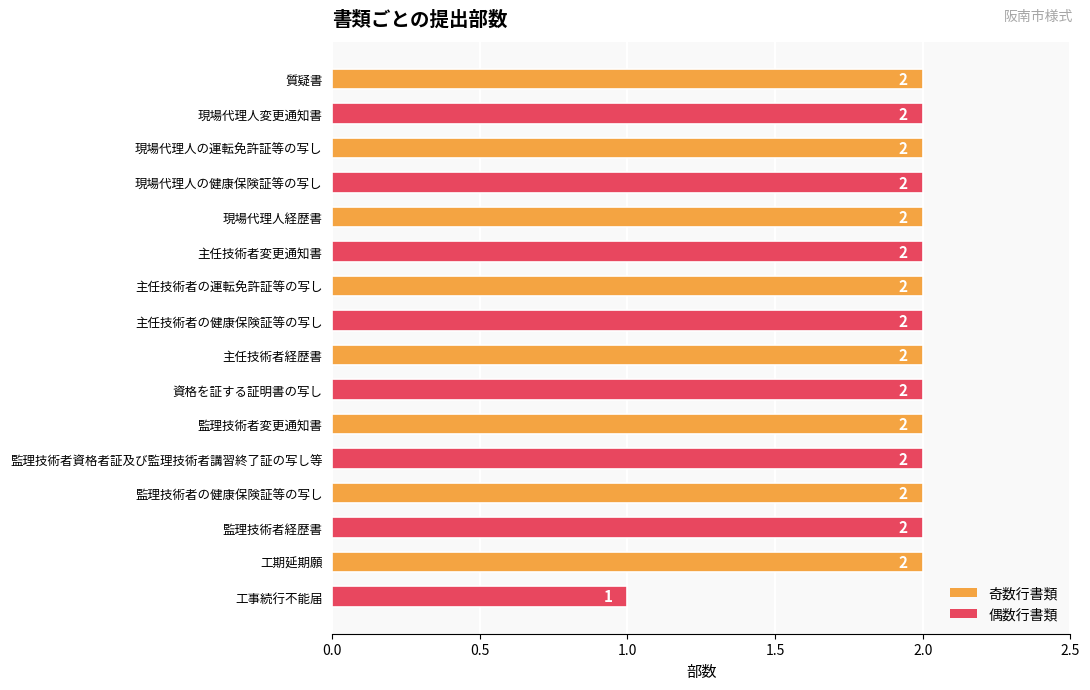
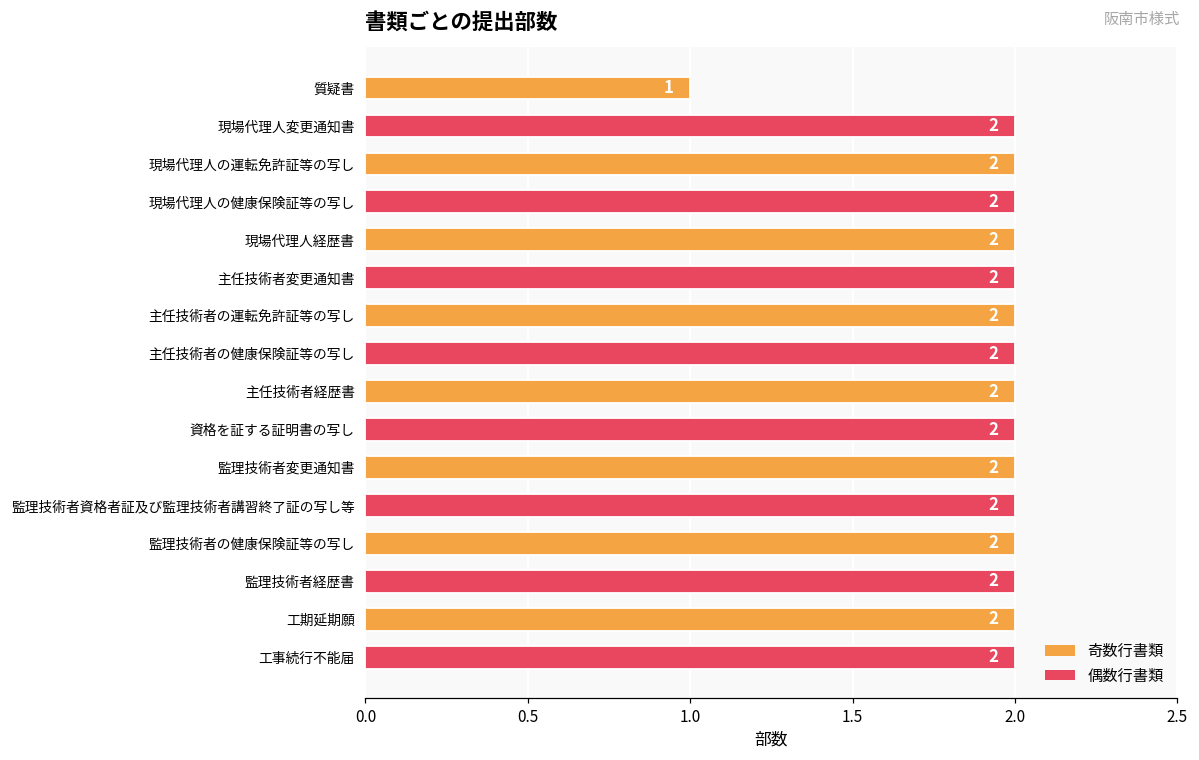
  {
-   "質疑書": 2,
+   "質疑書": 1,
    "現場代理人変更通知書": 2,
    "現場代理人の運転免許証等の写し": 2,
    "現場代理人の健康保険証等の写し": 2,
    "現場代理人経歴書": 2,
    "主任技術者変更通知書": 2,
    "主任技術者の運転免許証等の写し": 2,
    "主任技術者の健康保険証等の写し": 2,
    "主任技術者経歴書": 2,
    "資格を証する証明書の写し": 2,
    "監理技術者変更通知書": 2,
    "監理技術者資格者証及び監理技術者講習終了証の写し等": 2,
    "監理技術者の健康保険証等の写し": 2,
    "監理技術者経歴書": 2,
    "工期延期願": 2,
-   "工事続行不能届": 1
+   "工事続行不能届": 2
  }
